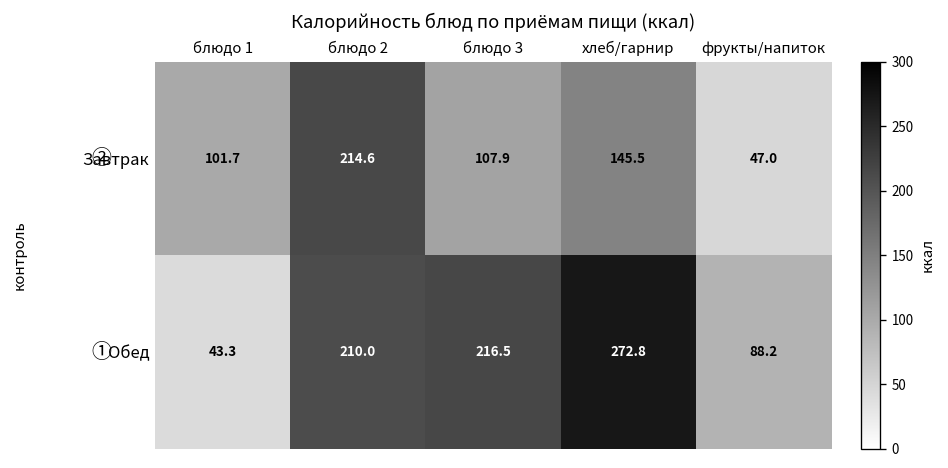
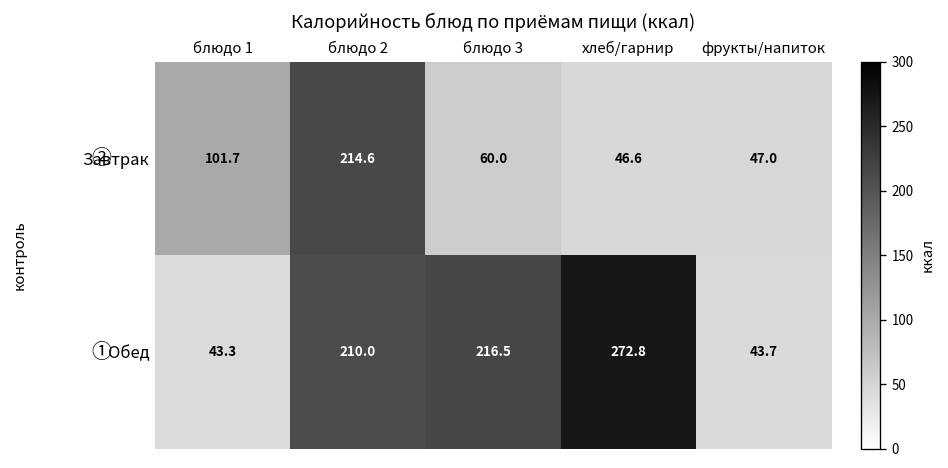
  {
    "Завтрак": {
      "блюдо 1": 101.7,
      "блюдо 2": 214.6,
-     "блюдо 3": 107.9,
-     "хлеб/гарнир": 145.5,
+     "блюдо 3": 60.0,
+     "хлеб/гарнир": 46.6,
      "фрукты/напиток": 47.0
    },
    "Обед": {
      "блюдо 1": 43.3,
      "блюдо 2": 210.0,
      "блюдо 3": 216.5,
      "хлеб/гарнир": 272.8,
-     "фрукты/напиток": 88.2
+     "фрукты/напиток": 43.7
    }
  }
